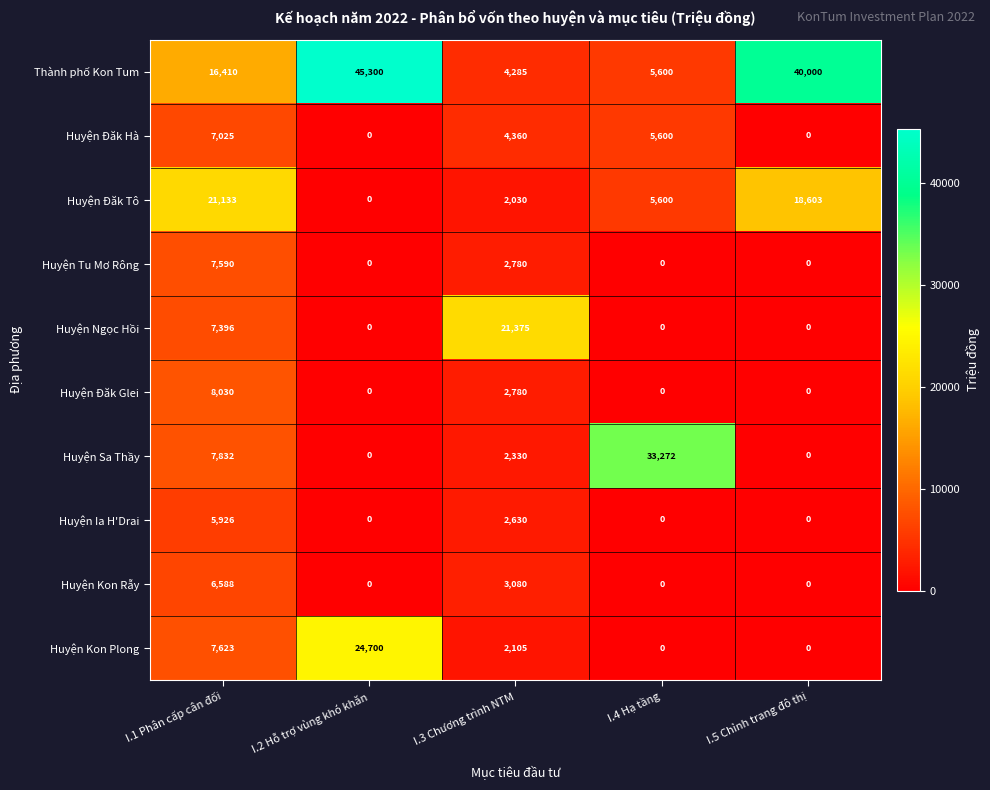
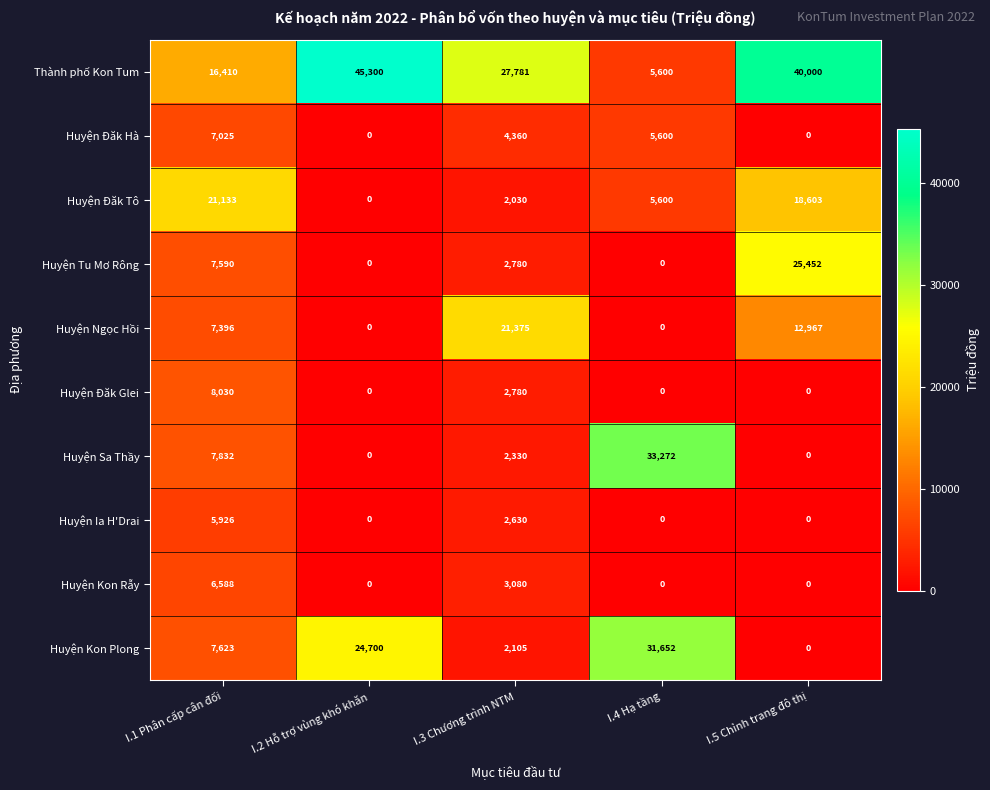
  {
    "Thành phố Kon Tum": {
      "I.1 Phân cấp cân đối": "16,410",
      "I.2 Hỗ trợ vùng khó khăn": "45,300",
-     "I.3 Chương trình NTM": "4,285",
+     "I.3 Chương trình NTM": "27,781",
      "I.4 Hạ tầng": "5,600",
      "I.5 Chỉnh trang đô thị": "40,000"
    },
    "Huyện Đăk Hà": {
      "I.1 Phân cấp cân đối": "7,025",
      "I.2 Hỗ trợ vùng khó khăn": "0",
      "I.3 Chương trình NTM": "4,360",
      "I.4 Hạ tầng": "5,600",
      "I.5 Chỉnh trang đô thị": "0"
    },
    "Huyện Đăk Tô": {
      "I.1 Phân cấp cân đối": "21,133",
      "I.2 Hỗ trợ vùng khó khăn": "0",
      "I.3 Chương trình NTM": "2,030",
      "I.4 Hạ tầng": "5,600",
      "I.5 Chỉnh trang đô thị": "18,603"
    },
    "Huyện Tu Mơ Rông": {
      "I.1 Phân cấp cân đối": "7,590",
      "I.2 Hỗ trợ vùng khó khăn": "0",
      "I.3 Chương trình NTM": "2,780",
      "I.4 Hạ tầng": "0",
-     "I.5 Chỉnh trang đô thị": "0"
+     "I.5 Chỉnh trang đô thị": "25,452"
    },
    "Huyện Ngọc Hồi": {
      "I.1 Phân cấp cân đối": "7,396",
      "I.2 Hỗ trợ vùng khó khăn": "0",
      "I.3 Chương trình NTM": "21,375",
      "I.4 Hạ tầng": "0",
-     "I.5 Chỉnh trang đô thị": "0"
+     "I.5 Chỉnh trang đô thị": "12,967"
    },
    "Huyện Đăk Glei": {
      "I.1 Phân cấp cân đối": "8,030",
      "I.2 Hỗ trợ vùng khó khăn": "0",
      "I.3 Chương trình NTM": "2,780",
      "I.4 Hạ tầng": "0",
      "I.5 Chỉnh trang đô thị": "0"
    },
    "Huyện Sa Thầy": {
      "I.1 Phân cấp cân đối": "7,832",
      "I.2 Hỗ trợ vùng khó khăn": "0",
      "I.3 Chương trình NTM": "2,330",
      "I.4 Hạ tầng": "33,272",
      "I.5 Chỉnh trang đô thị": "0"
    },
    "Huyện Ia H'Drai": {
      "I.1 Phân cấp cân đối": "5,926",
      "I.2 Hỗ trợ vùng khó khăn": "0",
      "I.3 Chương trình NTM": "2,630",
      "I.4 Hạ tầng": "0",
      "I.5 Chỉnh trang đô thị": "0"
    },
    "Huyện Kon Rẫy": {
      "I.1 Phân cấp cân đối": "6,588",
      "I.2 Hỗ trợ vùng khó khăn": "0",
      "I.3 Chương trình NTM": "3,080",
      "I.4 Hạ tầng": "0",
      "I.5 Chỉnh trang đô thị": "0"
    },
    "Huyện Kon Plong": {
      "I.1 Phân cấp cân đối": "7,623",
      "I.2 Hỗ trợ vùng khó khăn": "24,700",
      "I.3 Chương trình NTM": "2,105",
-     "I.4 Hạ tầng": "0",
+     "I.4 Hạ tầng": "31,652",
      "I.5 Chỉnh trang đô thị": "0"
    }
  }
